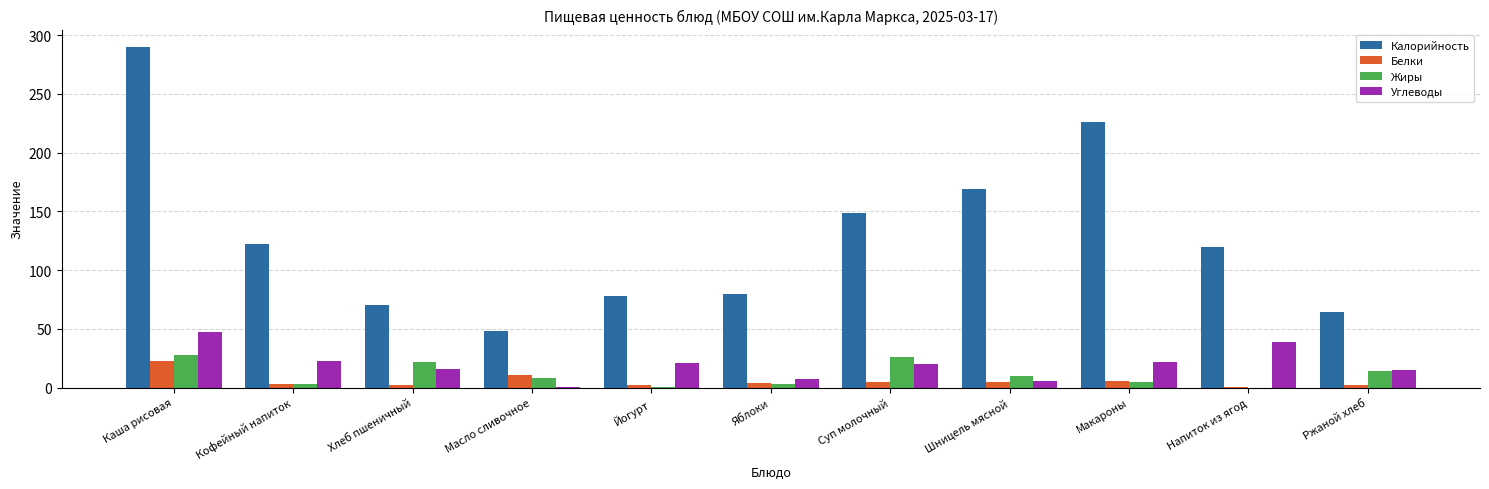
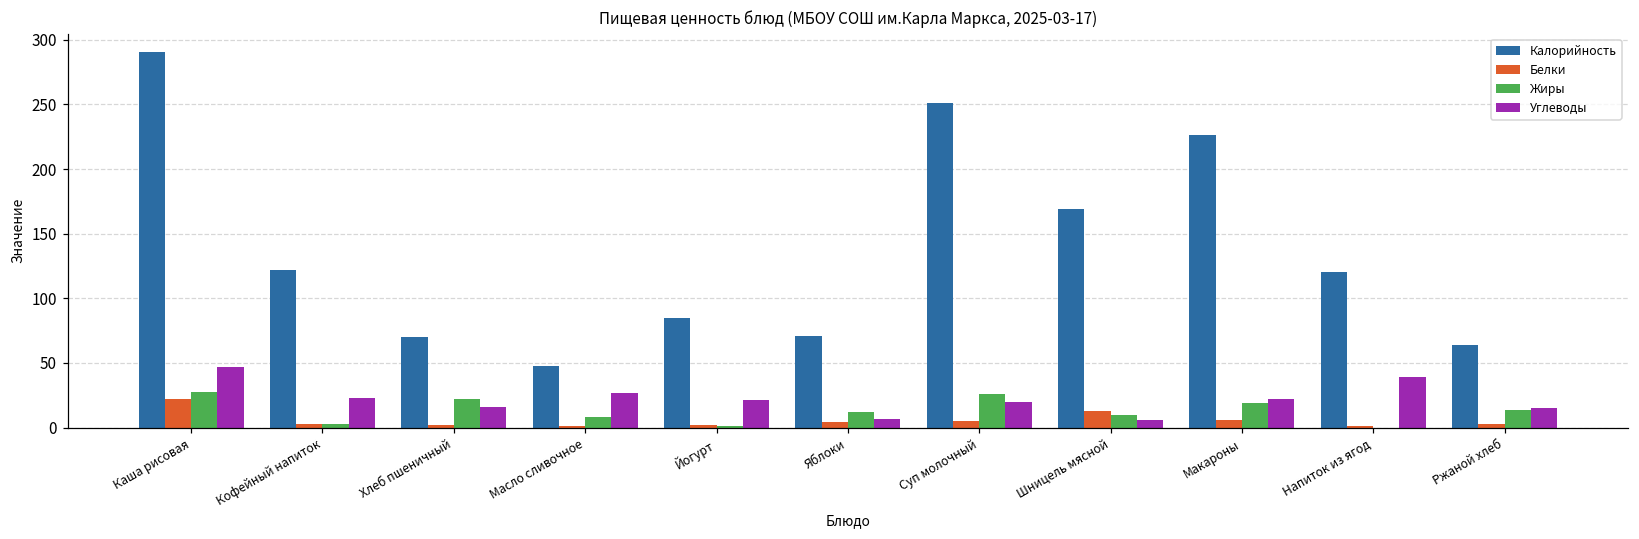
  {
    "Калорийность": {
      "Каша рисовая": 290,
      "Кофейный напиток": 122,
      "Хлеб пшеничный": 70,
      "Масло сливочное": 48,
-     "Йогурт": 78,
-     "Яблоки": 80,
-     "Суп молочный": 149,
+     "Йогурт": 85,
+     "Яблоки": 71,
+     "Суп молочный": 251,
      "Шницель мясной": 169,
      "Макароны": 226,
      "Напиток из ягод": 120,
      "Ржаной хлеб": 64
    },
    "Белки": {
      "Каша рисовая": 22,
      "Кофейный напиток": 3,
-     "Масло сливочное": 11,
+     "Масло сливочное": 1,
      "Яблоки": 4,
      "Суп молочный": 5,
-     "Шницель мясной": 5,
+     "Шницель мясной": 13,
      "Макароны": 6,
      "Ржаной хлеб": 2
    },
    "Жиры": {
      "Каша рисовая": 28,
      "Кофейный напиток": 3,
      "Хлеб пшеничный": 22,
      "Масло сливочное": 8,
-     "Яблоки": 3,
+     "Яблоки": 12,
      "Суп молочный": 26,
      "Шницель мясной": 10,
-     "Макароны": 5,
+     "Макароны": 19,
      "Напиток из ягод": 0,
      "Ржаной хлеб": 14
    },
    "Углеводы": {
      "Каша рисовая": 47,
      "Кофейный напиток": 23,
      "Хлеб пшеничный": 16,
-     "Масло сливочное": 1,
+     "Масло сливочное": 27,
      "Йогурт": 21,
      "Яблоки": 7,
      "Суп молочный": 20,
      "Шницель мясной": 6,
      "Макароны": 22,
      "Напиток из ягод": 39,
      "Ржаной хлеб": 15
    }
  }
